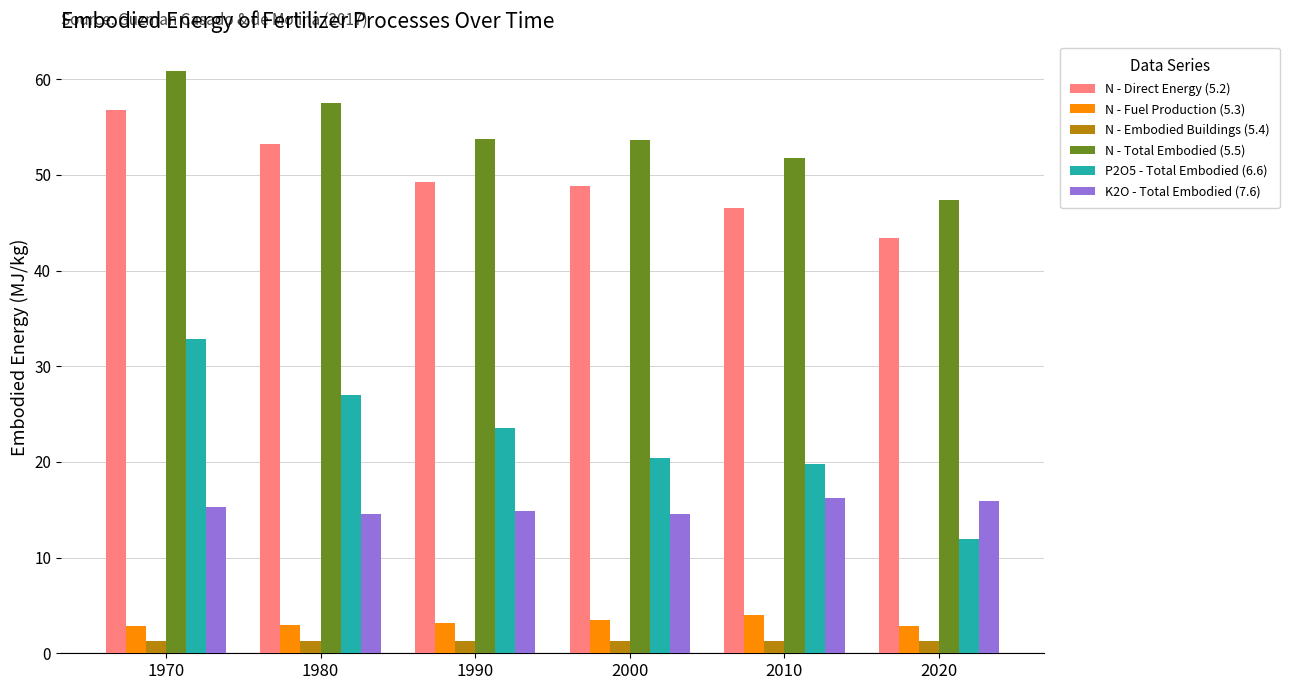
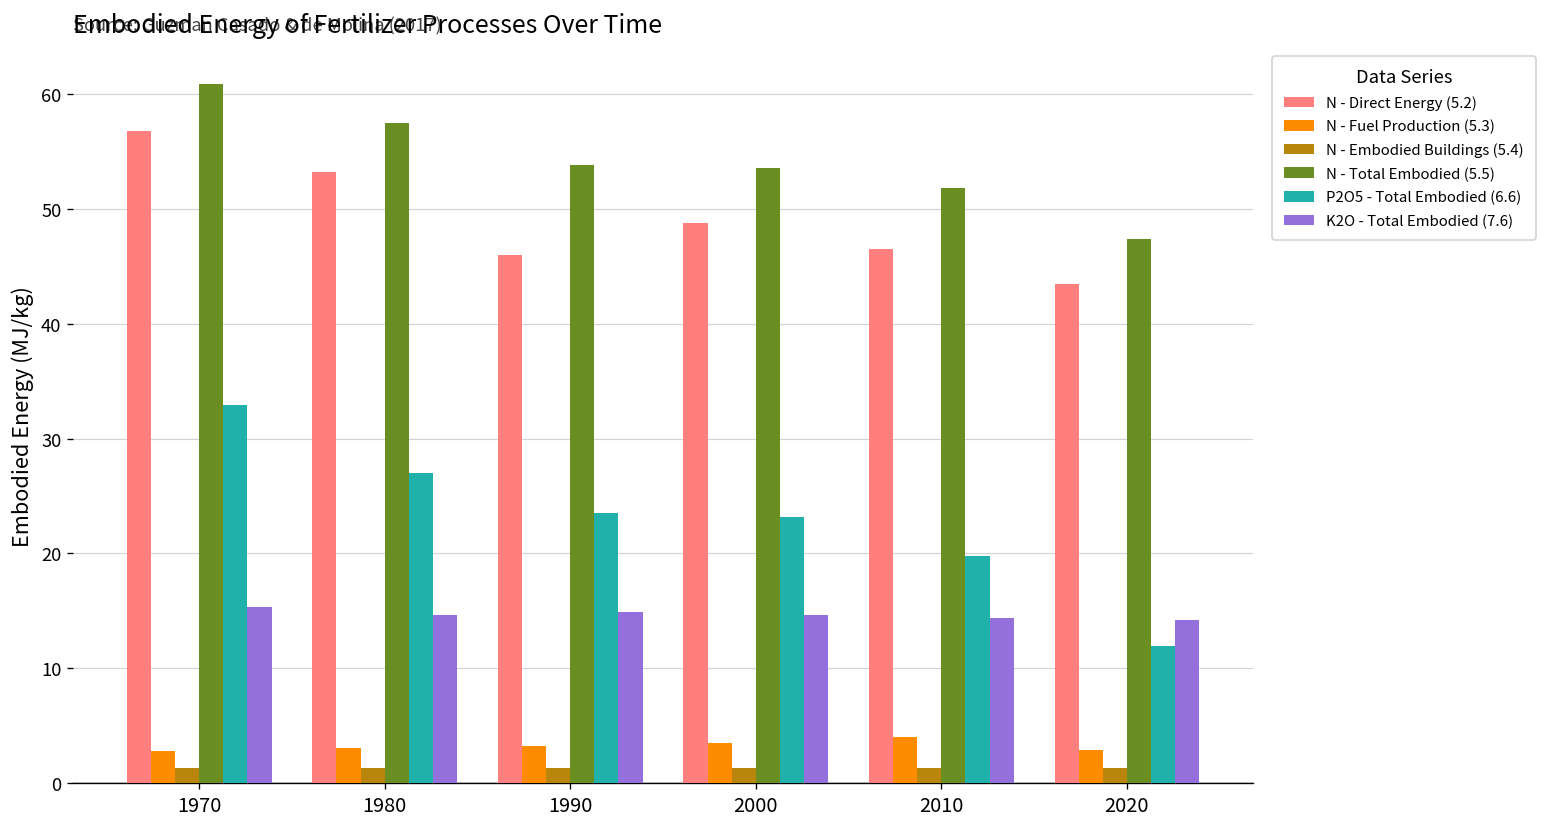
  {
    "N - Direct Energy (5.2)": {
      "1970": 57,
      "1980": 53,
-     "1990": 49,
+     "1990": 46,
      "2000": 49,
      "2010": 47,
      "2020": 43
    },
    "N - Fuel Production (5.3)": {
      "1970": 3,
      "1980": 3,
      "1990": 3,
      "2000": 4,
      "2010": 4,
      "2020": 3
    },
    "N - Embodied Buildings (5.4)": {
      "1970": 1,
      "1980": 1,
      "1990": 1,
      "2000": 1,
      "2010": 1,
      "2020": 1
    },
    "N - Total Embodied (5.5)": {
      "1970": 61,
      "1980": 58,
      "1990": 54,
      "2000": 54,
      "2010": 52,
      "2020": 47
    },
    "P2O5 - Total Embodied (6.6)": {
      "1970": 33,
      "1980": 27,
      "1990": 24,
-     "2000": 20,
+     "2000": 23,
      "2010": 20,
      "2020": 12
    },
    "K2O - Total Embodied (7.6)": {
      "1970": 15,
      "1980": 15,
      "1990": 15,
      "2000": 15,
-     "2010": 16,
-     "2020": 16
+     "2010": 14,
+     "2020": 14
    }
  }
